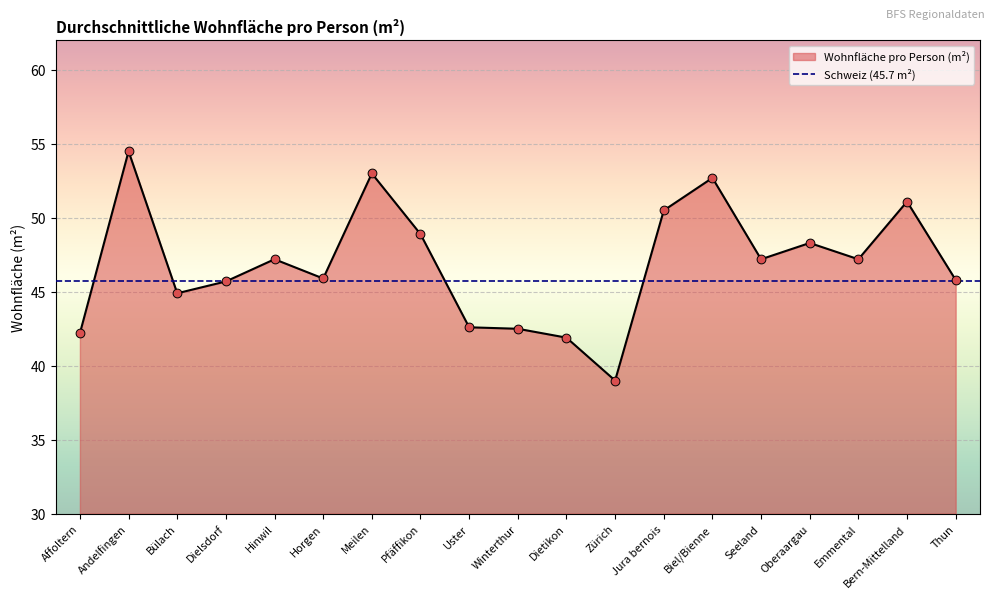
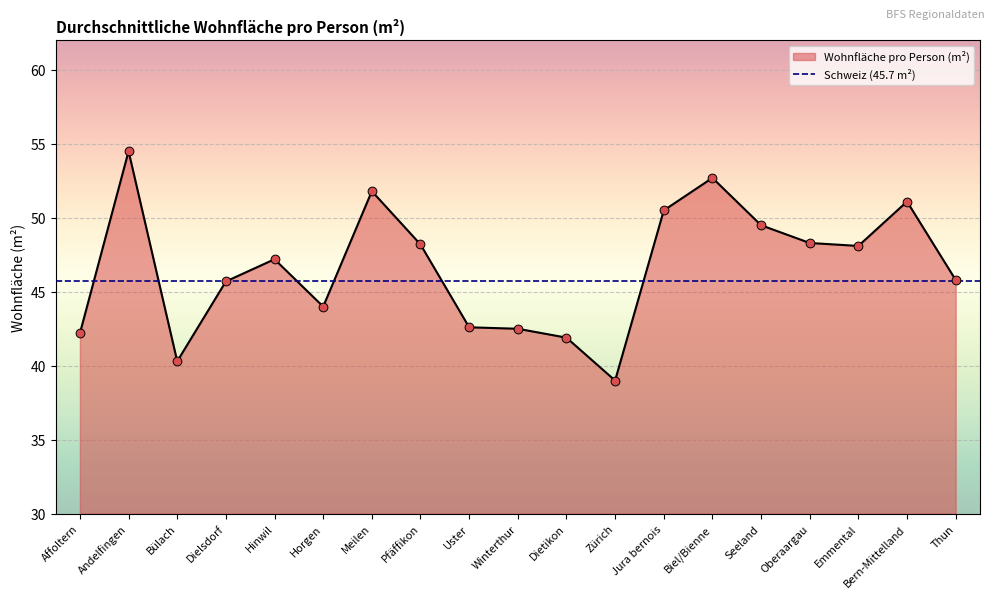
  {
    "Affoltern": 42.2,
    "Andelfingen": 54.5,
-   "Bülach": 44.9,
+   "Bülach": 40.3,
    "Dielsdorf": 45.7,
    "Hinwil": 47.2,
-   "Horgen": 45.9,
-   "Meilen": 53.0,
-   "Pfäffikon": 48.9,
+   "Horgen": 44.0,
+   "Meilen": 51.8,
+   "Pfäffikon": 48.2,
    "Uster": 42.6,
    "Winterthur": 42.5,
    "Dietikon": 41.9,
    "Zürich": 39.0,
    "Jura bernois": 50.5,
    "Biel/Bienne": 52.7,
-   "Seeland": 47.2,
+   "Seeland": 49.5,
    "Oberaargau": 48.3,
-   "Emmental": 47.2,
+   "Emmental": 48.1,
    "Bern-Mittelland": 51.1,
    "Thun": 45.8
  }
